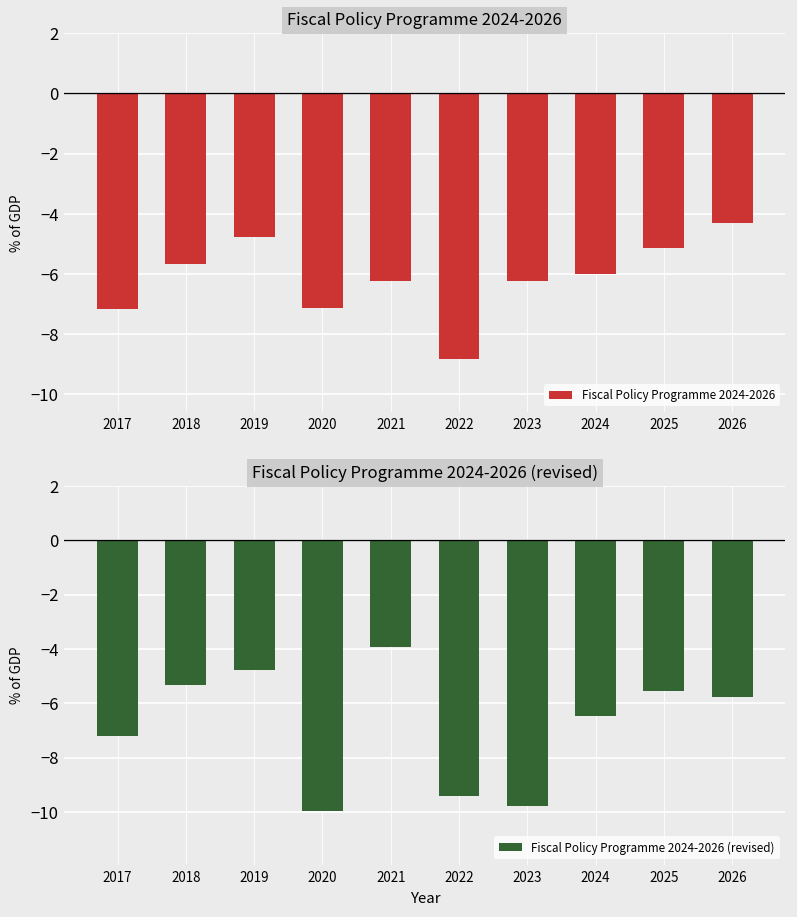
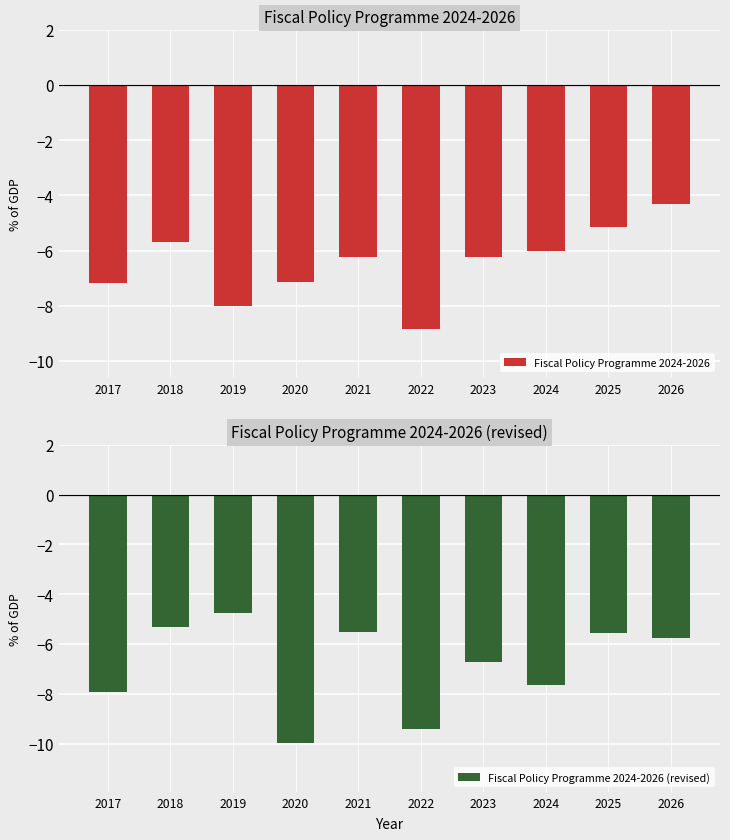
  {
    "Fiscal Policy Programme 2024-2026": {
      "2017": -7.2,
      "2018": -5.7,
-     "2019": -4.8,
+     "2019": -8.0,
      "2020": -7.1,
      "2021": -6.2,
      "2022": -8.8,
      "2023": -6.2,
      "2024": -6.0,
      "2025": -5.1,
      "2026": -4.3
    },
    "Fiscal Policy Programme 2024-2026 (revised)": {
-     "2017": -7.2,
+     "2017": -7.9,
      "2018": -5.3,
      "2019": -4.8,
      "2020": -10.0,
-     "2021": -3.9,
+     "2021": -5.5,
      "2022": -9.4,
-     "2023": -9.8,
-     "2024": -6.5,
+     "2023": -6.7,
+     "2024": -7.7,
      "2025": -5.6,
      "2026": -5.8
    }
  }
